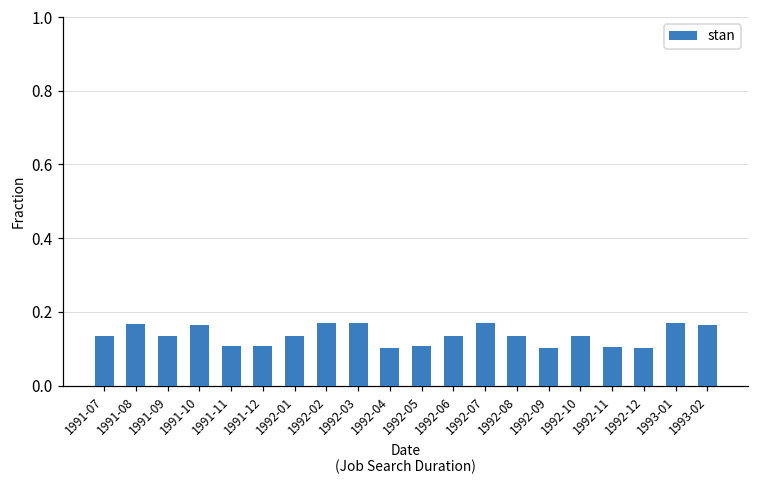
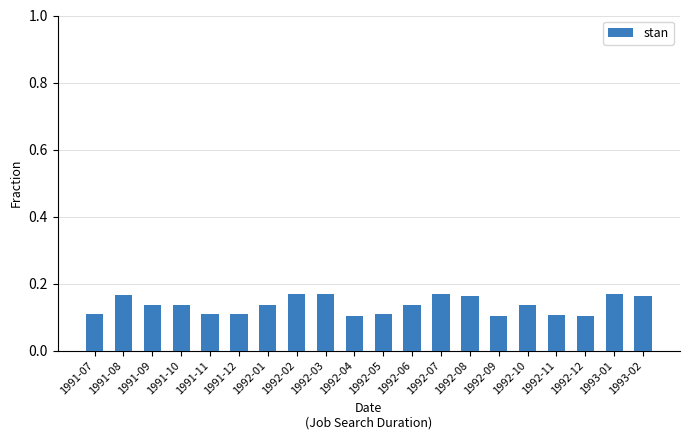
  {
-   "1991-07": 0.14,
+   "1991-07": 0.11,
    "1991-08": 0.17,
    "1991-09": 0.14,
-   "1991-10": 0.16,
+   "1991-10": 0.14,
    "1991-11": 0.11,
    "1991-12": 0.11,
    "1992-01": 0.14,
    "1992-02": 0.17,
    "1992-03": 0.17,
    "1992-04": 0.10,
    "1992-05": 0.11,
    "1992-06": 0.14,
    "1992-07": 0.17,
-   "1992-08": 0.14,
+   "1992-08": 0.16,
    "1992-09": 0.10,
    "1992-10": 0.14,
    "1992-11": 0.11,
    "1992-12": 0.10,
    "1993-01": 0.17,
    "1993-02": 0.16
  }
